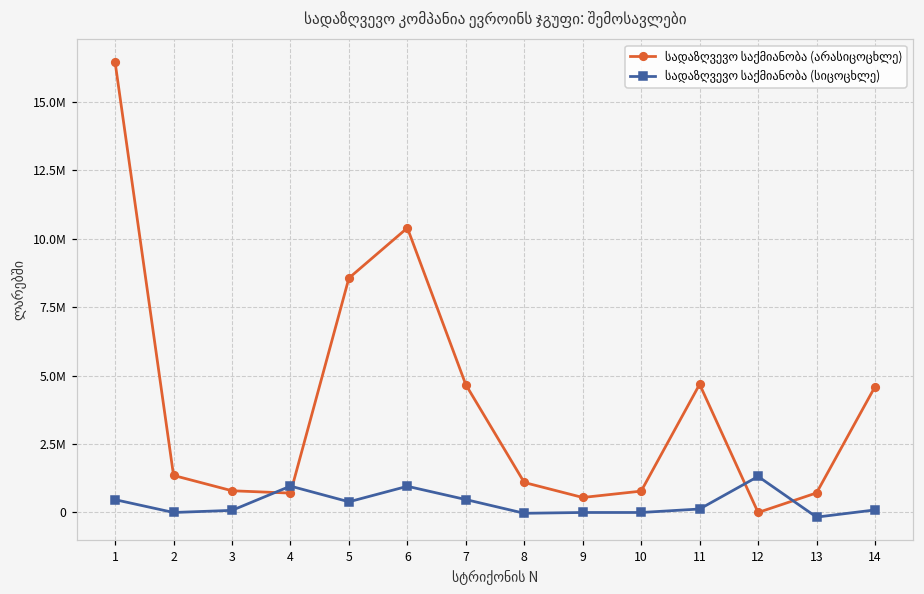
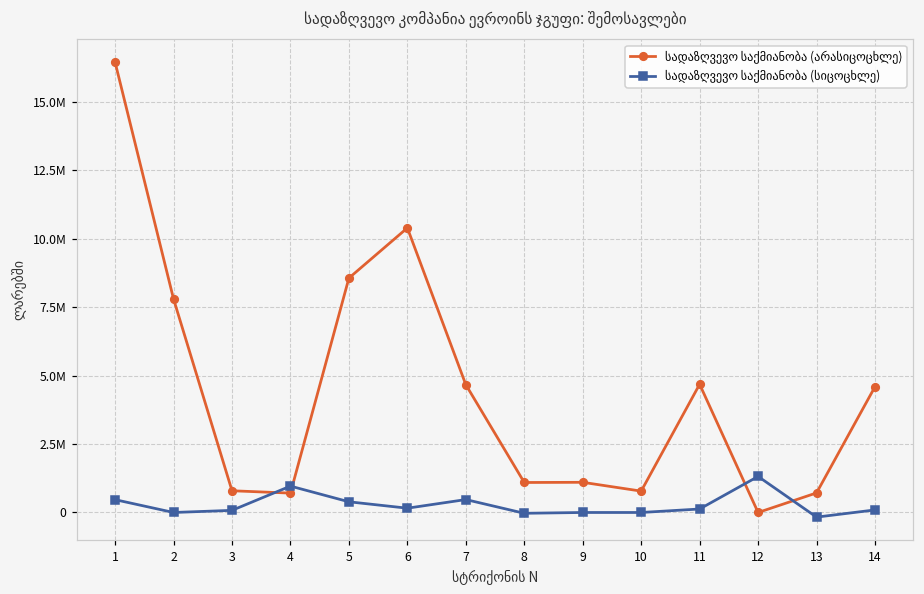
  {
    "სადაზღვევო საქმიანობა (არასიცოცხლე)": {
      "1": 16400000,
-     "2": 1400000,
+     "2": 7800000,
      "3": 800000,
      "4": 700000,
      "5": 8600000,
      "6": 10400000,
      "7": 4700000,
      "8": 1100000,
-     "9": 500000,
+     "9": 1100000,
      "10": 800000,
      "11": 4700000,
      "12": 0,
      "13": 700000,
      "14": 4600000
    },
    "სადაზღვევო საქმიანობა (სიცოცხლე)": {
      "1": 500000,
      "2": 0,
      "3": 100000,
      "4": 1000000,
      "5": 400000,
-     "6": 1000000,
+     "6": 200000,
      "7": 500000,
      "8": 0,
      "9": 0,
      "10": 0,
      "11": 100000,
      "12": 1300000,
      "13": -200000,
      "14": 100000
    }
  }
